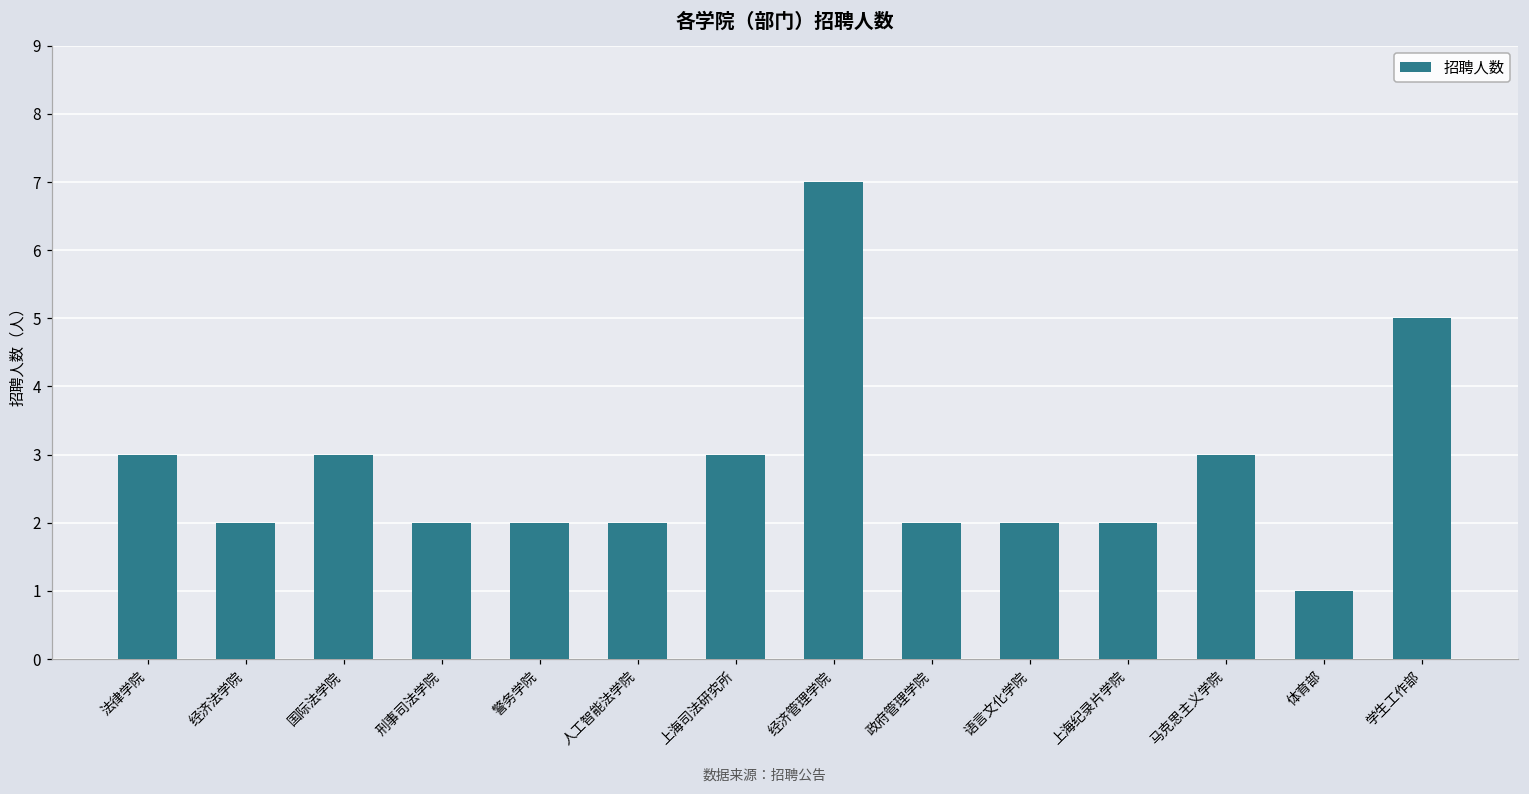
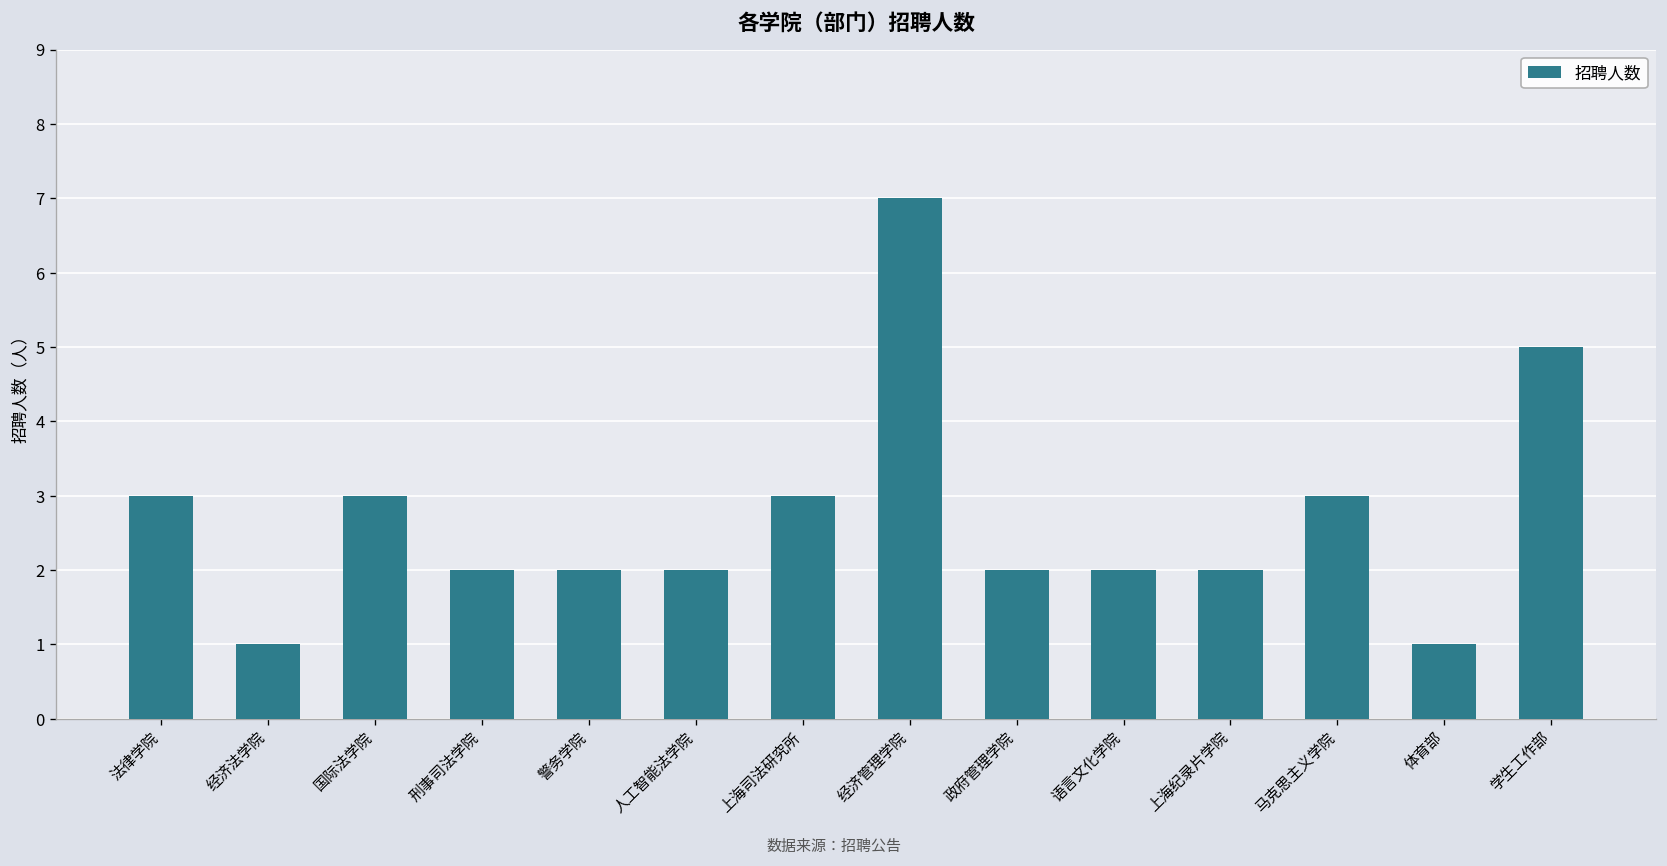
  {
    "法律学院": 3,
-   "经济法学院": 2,
+   "经济法学院": 1,
    "国际法学院": 3,
    "刑事司法学院": 2,
    "警务学院": 2,
    "人工智能法学院": 2,
    "上海司法研究所": 3,
    "经济管理学院": 7,
    "政府管理学院": 2,
    "语言文化学院": 2,
    "上海纪录片学院": 2,
    "马克思主义学院": 3,
    "体育部": 1,
    "学生工作部": 5
  }
